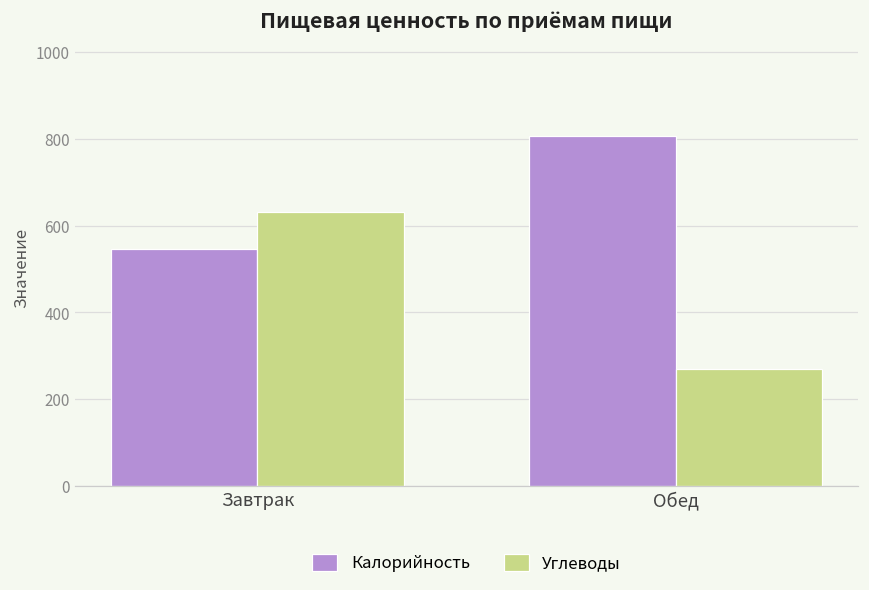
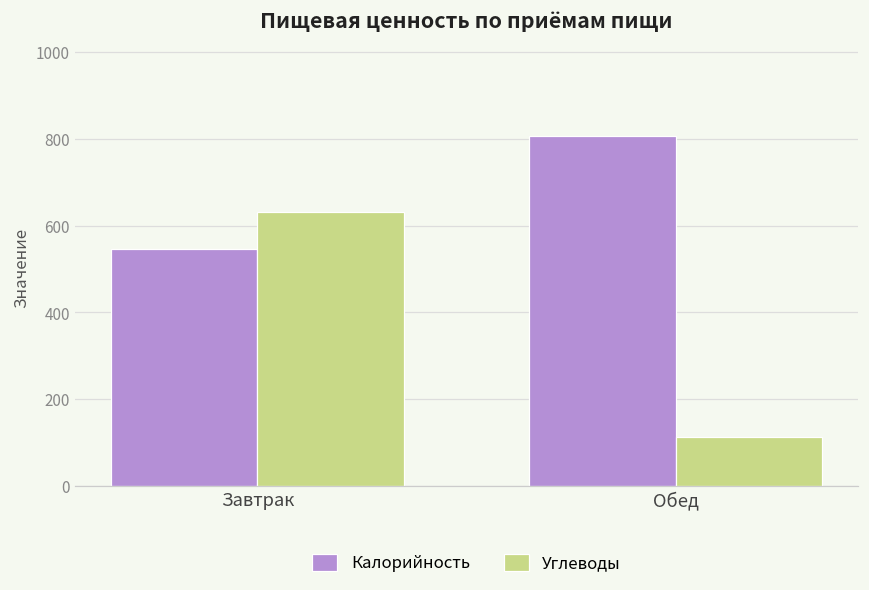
  {
    "Калорийность": {
      "Завтрак": 550,
      "Обед": 810
    },
    "Углеводы": {
      "Завтрак": 630,
-     "Обед": 270
+     "Обед": 110
    }
  }
